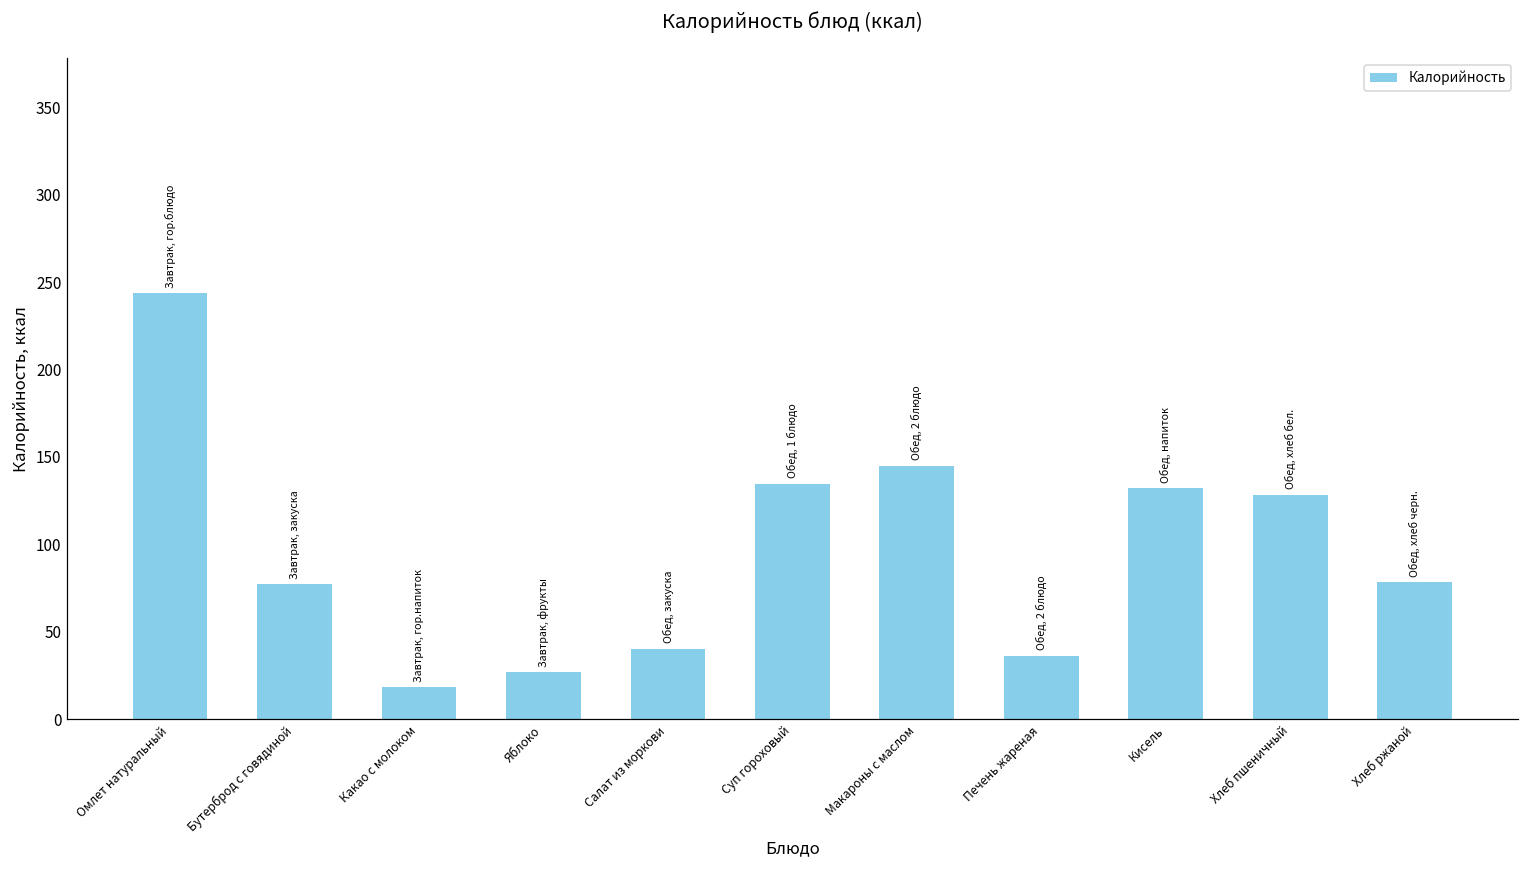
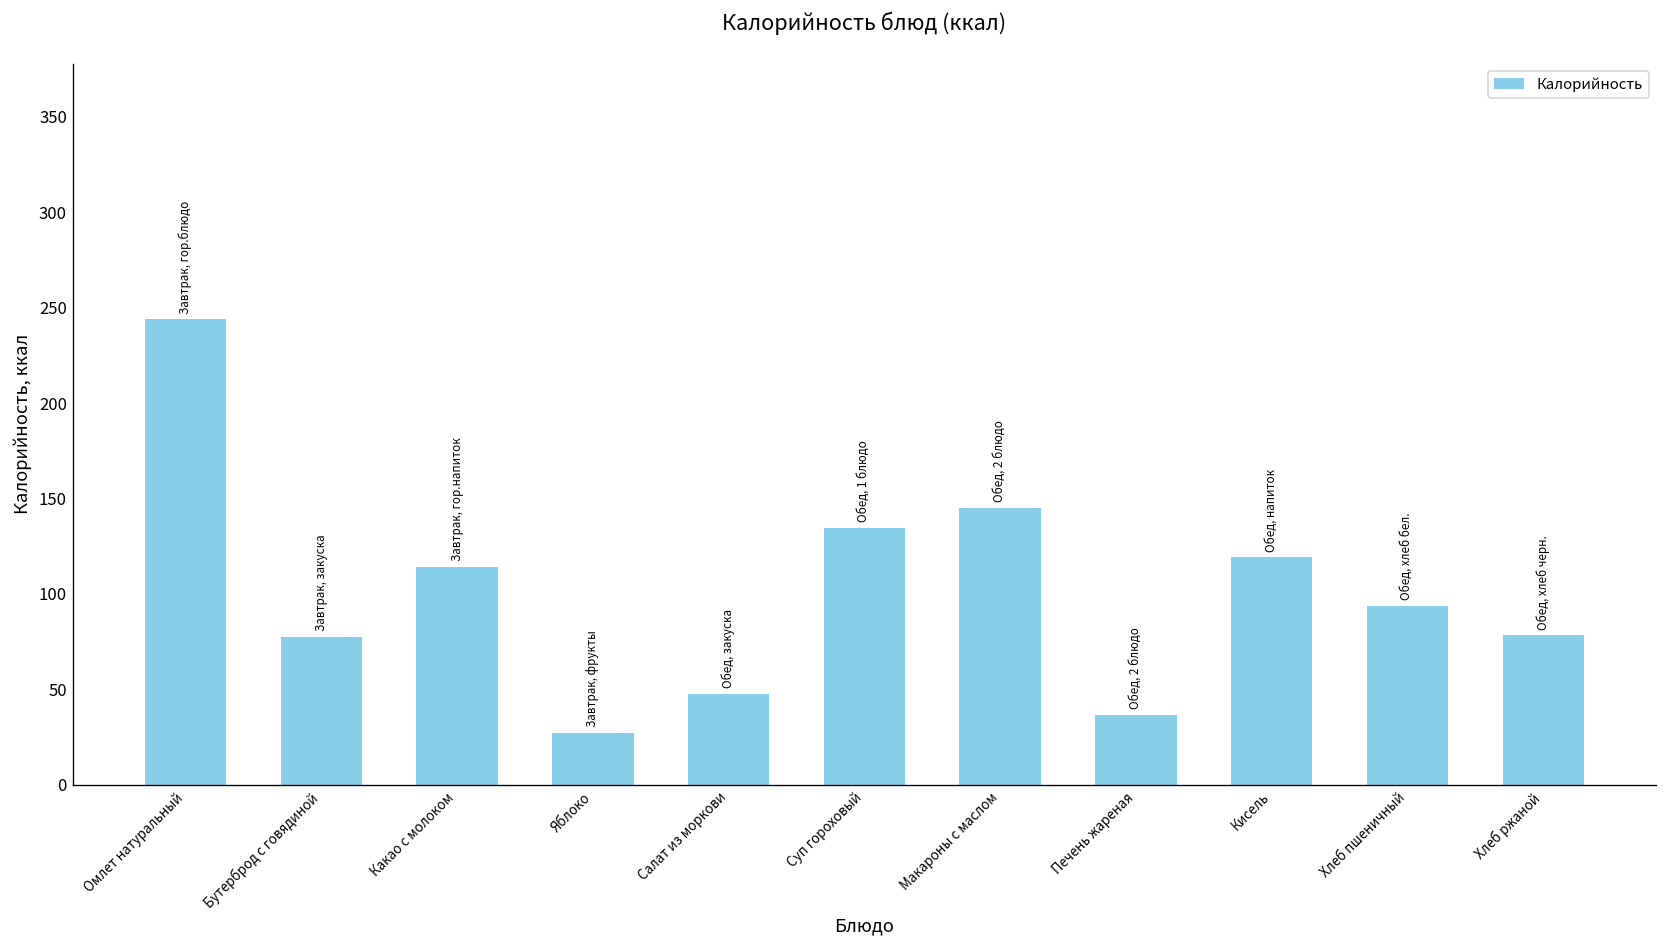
  {
    "Омлет натуральный": 244,
    "Бутерброд с говядиной": 77,
-   "Какао с молоком": 18,
+   "Какао с молоком": 114,
    "Яблоко": 27,
-   "Салат из моркови": 40,
-   "Кисель": 132,
-   "Хлеб пшеничный": 128,
+   "Салат из моркови": 48,
+   "Кисель": 119,
+   "Хлеб пшеничный": 94,
    "Хлеб ржаной": 78
  }
